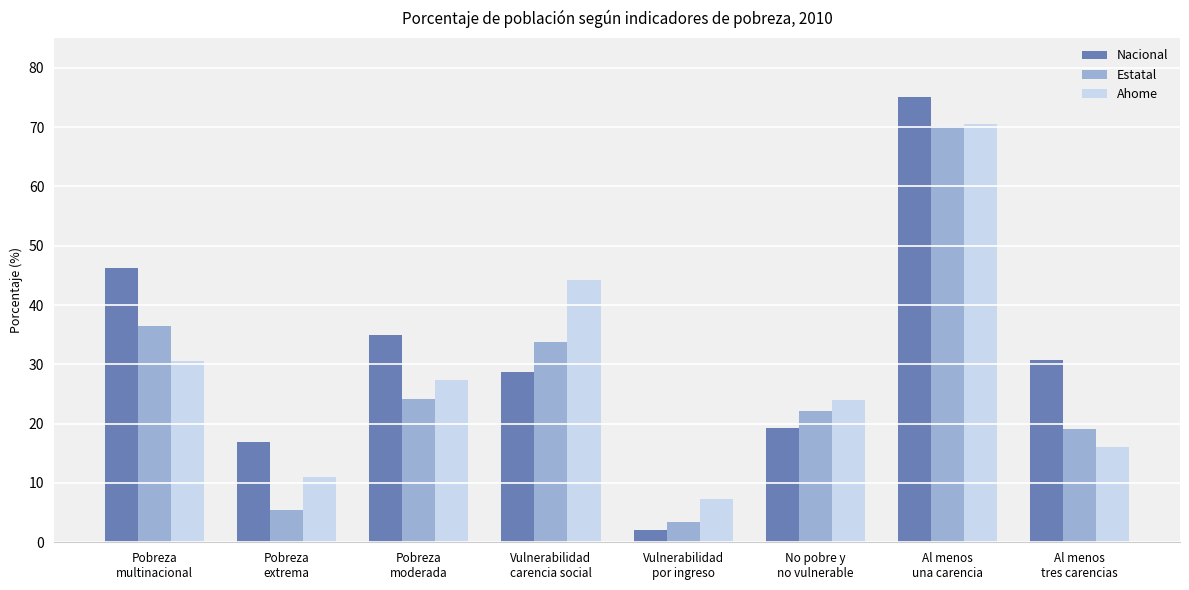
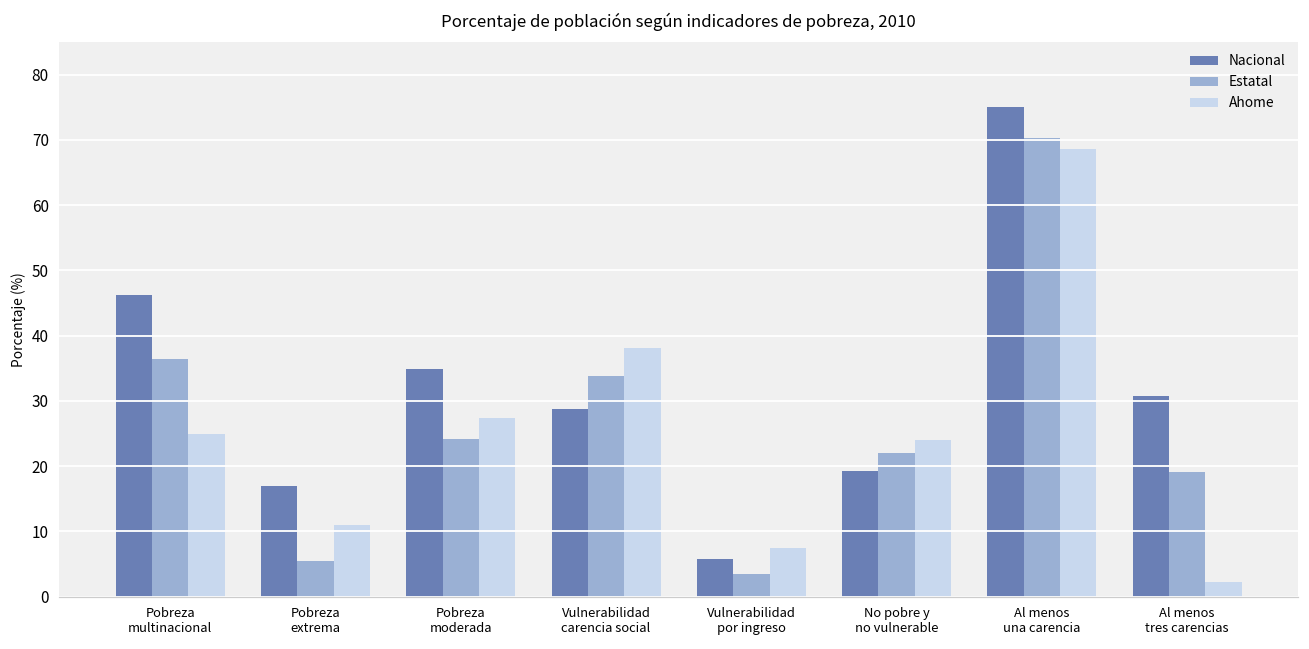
  {
    "Nacional": {
      "Pobreza multinacional": 46,
      "Pobreza extrema": 17,
      "Pobreza moderada": 35,
      "Vulnerabilidad carencia social": 29,
-     "Vulnerabilidad por ingreso": 2,
+     "Vulnerabilidad por ingreso": 6,
      "No pobre y no vulnerable": 19,
      "Al menos una carencia": 75,
      "Al menos tres carencias": 31
    },
    "Estatal": {
      "Pobreza multinacional": 36,
      "Pobreza extrema": 5,
      "Pobreza moderada": 24,
      "Vulnerabilidad carencia social": 34,
      "Vulnerabilidad por ingreso": 3,
      "No pobre y no vulnerable": 22,
      "Al menos una carencia": 70,
      "Al menos tres carencias": 19
    },
    "Ahome": {
-     "Pobreza multinacional": 31,
+     "Pobreza multinacional": 25,
      "Pobreza extrema": 11,
      "Pobreza moderada": 27,
-     "Vulnerabilidad carencia social": 44,
+     "Vulnerabilidad carencia social": 38,
      "Vulnerabilidad por ingreso": 7,
      "No pobre y no vulnerable": 24,
-     "Al menos una carencia": 71,
-     "Al menos tres carencias": 16
+     "Al menos una carencia": 69,
+     "Al menos tres carencias": 2
    }
  }
